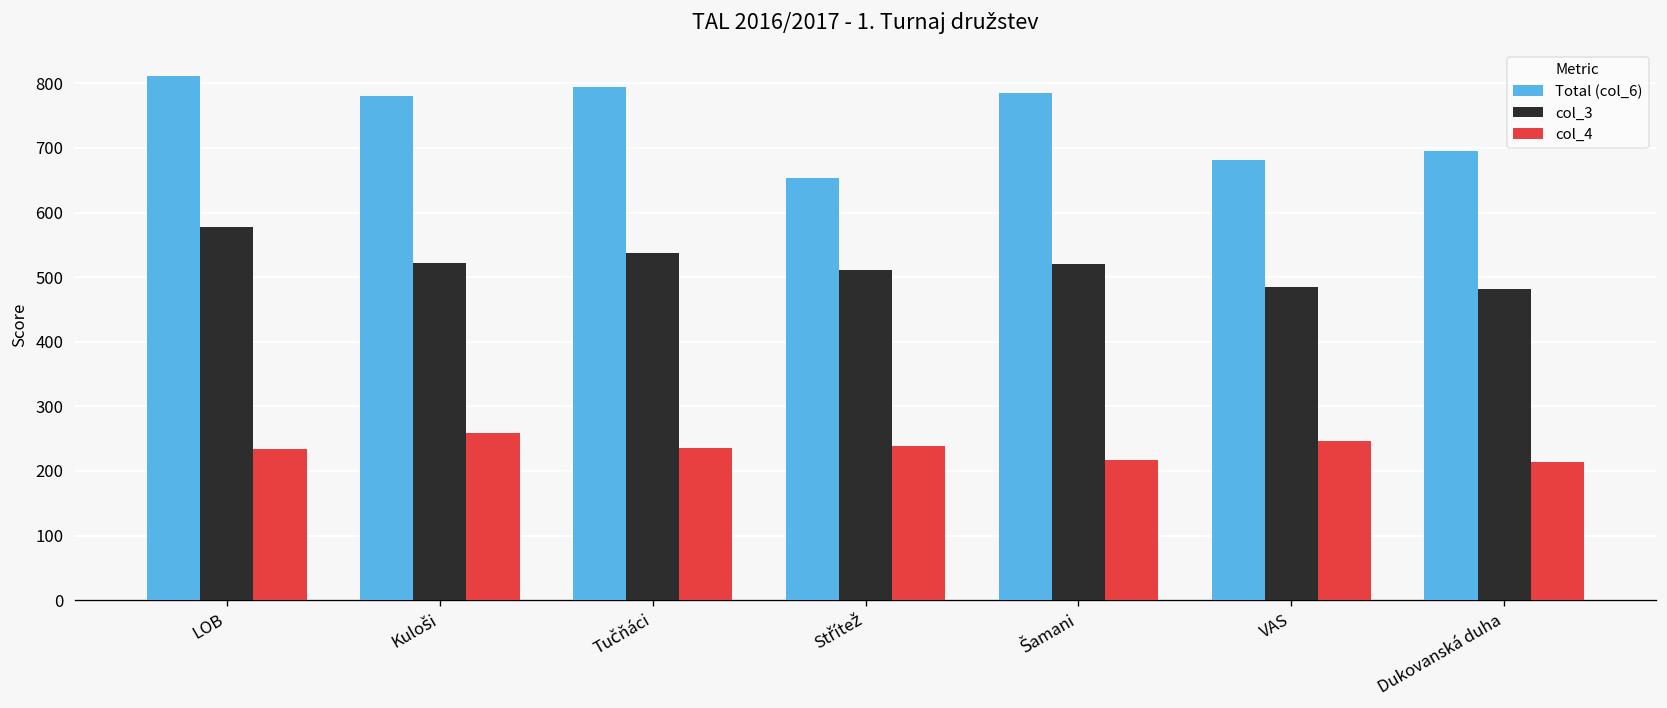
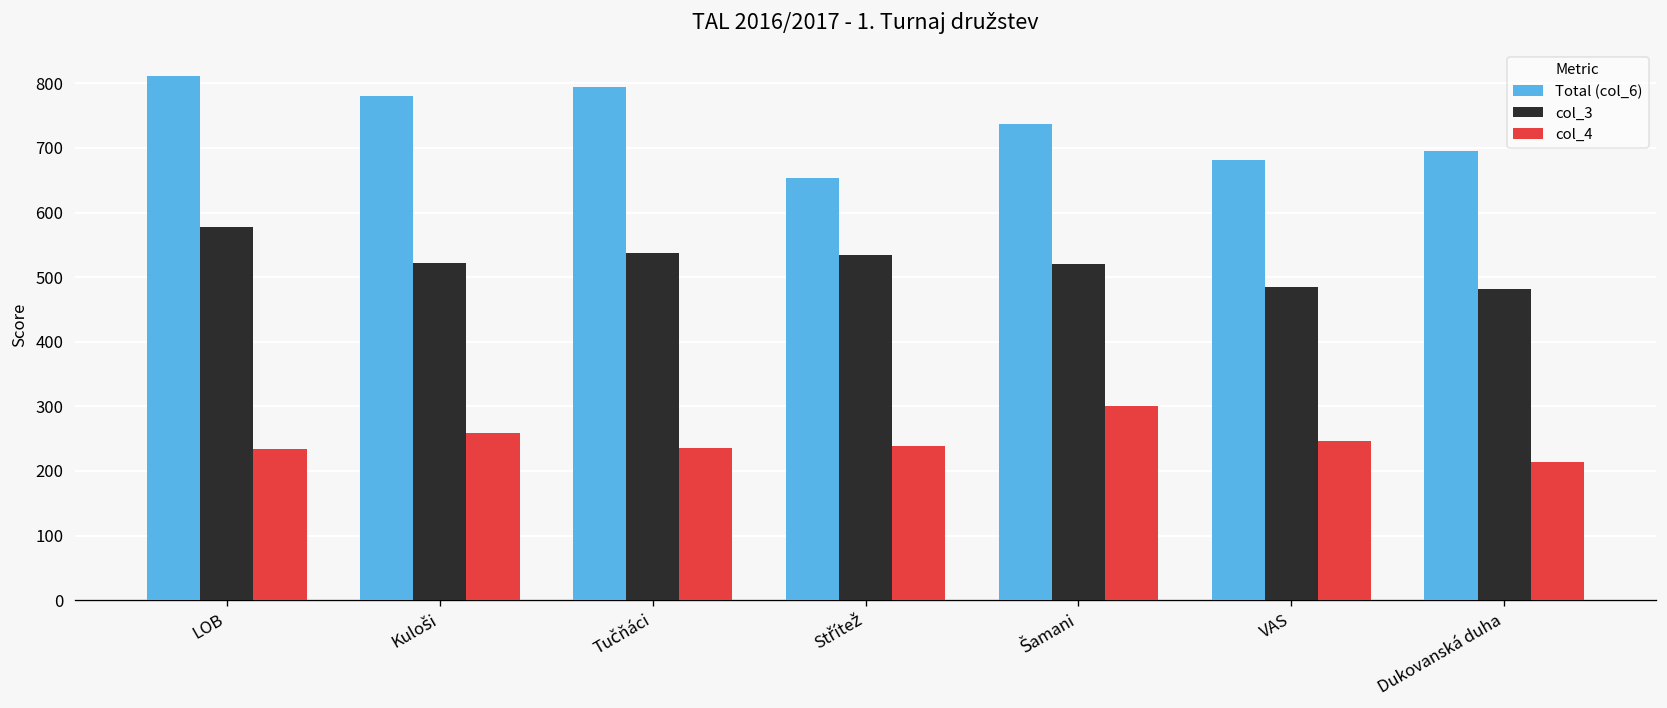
  {
    "Total (col_6)": {
      "LOB": 810,
      "Kuloši": 780,
      "Tučňáci": 800,
      "Střítež": 650,
-     "Šamani": 790,
+     "Šamani": 740,
      "VAS": 680,
      "Dukovanská duha": 700
    },
    "col_3": {
      "LOB": 580,
      "Kuloši": 520,
      "Tučňáci": 540,
-     "Střítež": 510,
+     "Střítež": 530,
      "Šamani": 520,
      "VAS": 490,
      "Dukovanská duha": 480
    },
    "col_4": {
      "LOB": 230,
      "Kuloši": 260,
      "Tučňáci": 240,
      "Střítež": 240,
-     "Šamani": 220,
+     "Šamani": 300,
      "VAS": 250,
      "Dukovanská duha": 210
    }
  }
